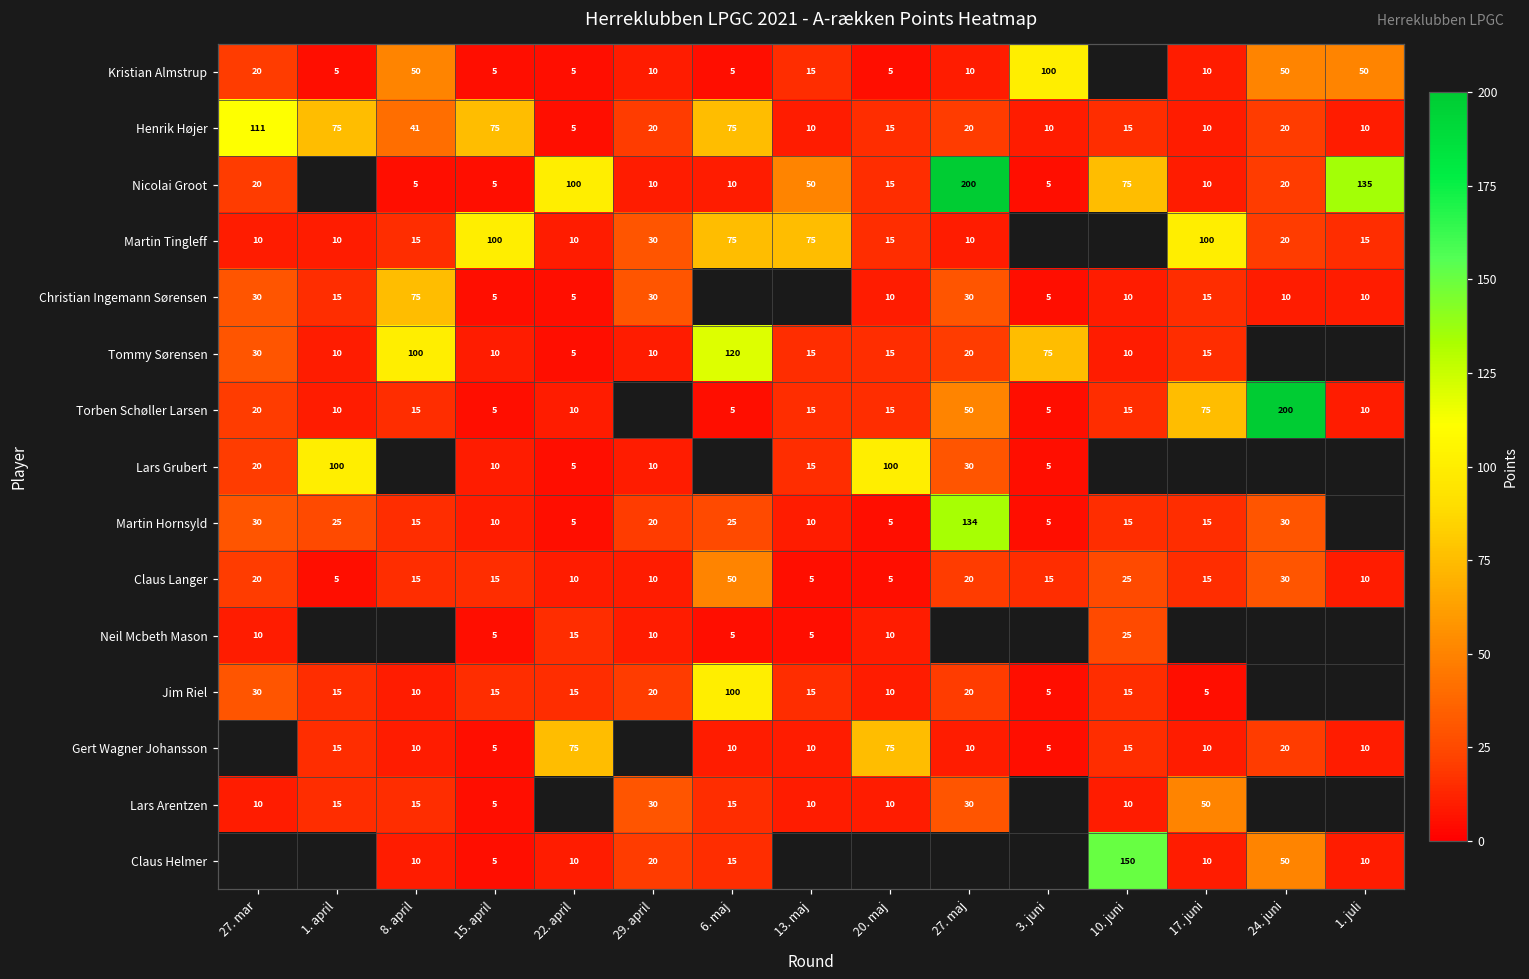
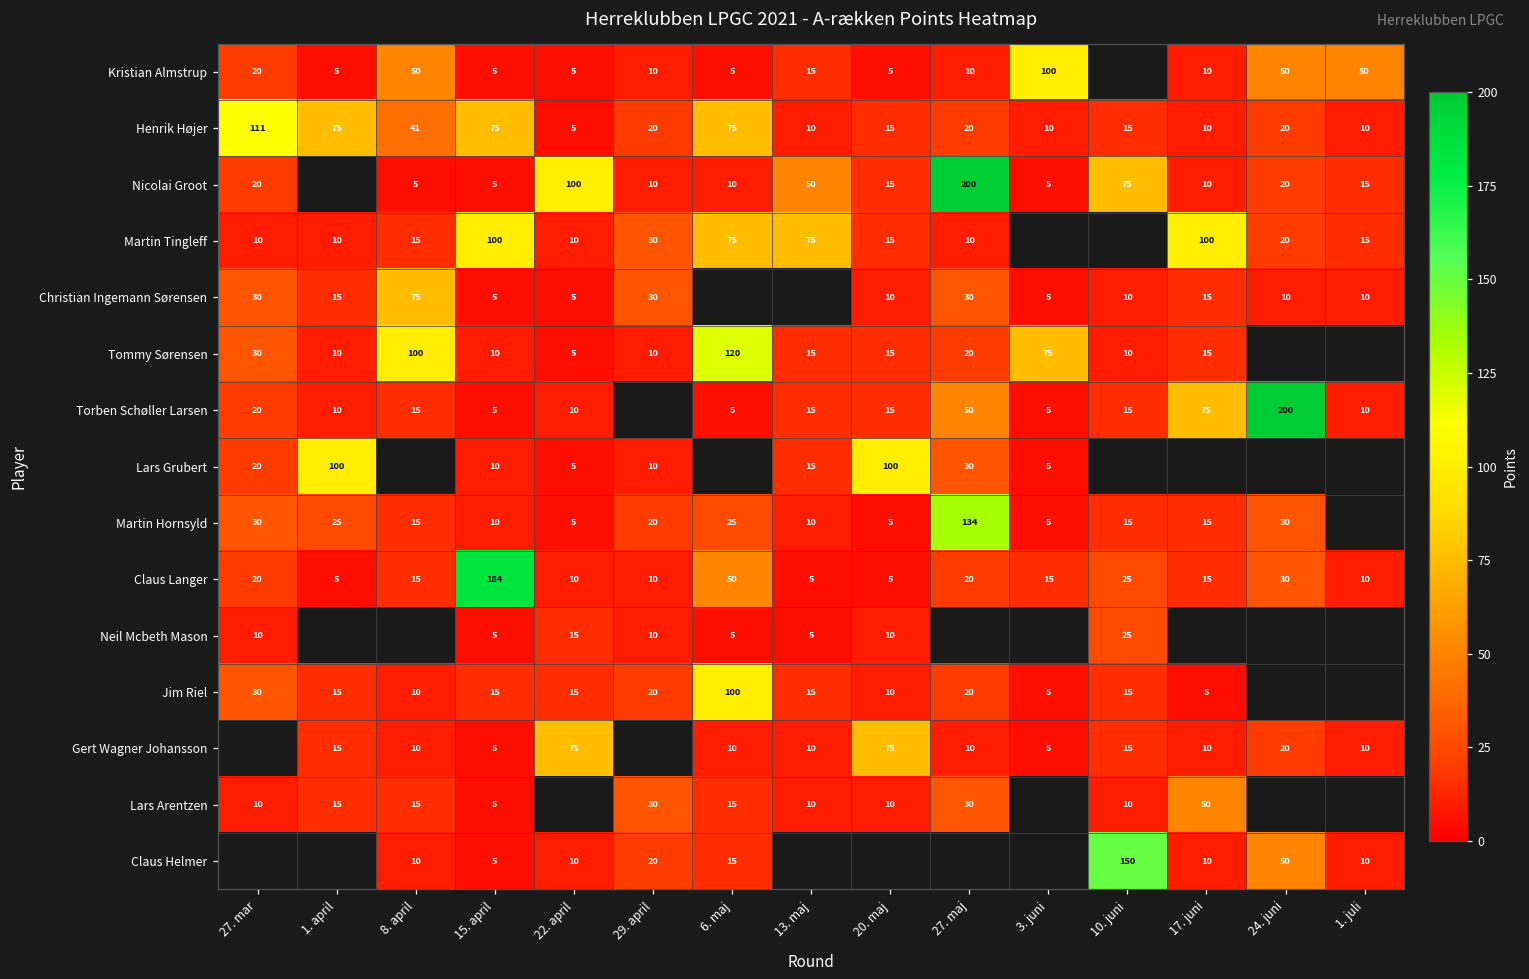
  {
    "Kristian Almstrup": {
      "27. mar": 20,
      "1. april": 5,
      "8. april": 50,
      "15. april": 5,
      "22. april": 5,
      "29. april": 10,
      "6. maj": 5,
      "13. maj": 15,
      "20. maj": 5,
      "27. maj": 10,
      "3. juni": 100,
      "17. juni": 10,
      "24. juni": 50,
      "1. juli": 50
    },
    "Henrik Højer": {
      "27. mar": 111,
      "1. april": 75,
      "8. april": 41,
      "15. april": 75,
      "22. april": 5,
      "29. april": 20,
      "6. maj": 75,
      "13. maj": 10,
      "20. maj": 15,
      "27. maj": 20,
      "3. juni": 10,
      "10. juni": 15,
      "17. juni": 10,
      "24. juni": 20,
      "1. juli": 10
    },
    "Nicolai Groot": {
      "27. mar": 20,
      "8. april": 5,
      "15. april": 5,
      "22. april": 100,
      "29. april": 10,
      "6. maj": 10,
      "13. maj": 50,
      "20. maj": 15,
      "27. maj": 200,
      "3. juni": 5,
      "10. juni": 75,
      "17. juni": 10,
      "24. juni": 20,
-     "1. juli": 135
+     "1. juli": 15
    },
    "Martin Tingleff": {
      "27. mar": 10,
      "1. april": 10,
      "8. april": 15,
      "15. april": 100,
      "22. april": 10,
      "29. april": 30,
      "6. maj": 75,
      "13. maj": 75,
      "20. maj": 15,
      "27. maj": 10,
      "17. juni": 100,
      "24. juni": 20,
      "1. juli": 15
    },
    "Christian Ingemann Sørensen": {
      "27. mar": 30,
      "1. april": 15,
      "8. april": 75,
      "15. april": 5,
      "22. april": 5,
      "29. april": 30,
      "20. maj": 10,
      "27. maj": 30,
      "3. juni": 5,
      "10. juni": 10,
      "17. juni": 15,
      "24. juni": 10,
      "1. juli": 10
    },
    "Tommy Sørensen": {
      "27. mar": 30,
      "1. april": 10,
      "8. april": 100,
      "15. april": 10,
      "22. april": 5,
      "29. april": 10,
      "6. maj": 120,
      "13. maj": 15,
      "20. maj": 15,
      "27. maj": 20,
      "3. juni": 75,
      "10. juni": 10,
      "17. juni": 15
    },
    "Torben Schøller Larsen": {
      "27. mar": 20,
      "1. april": 10,
      "8. april": 15,
      "15. april": 5,
      "22. april": 10,
      "6. maj": 5,
      "13. maj": 15,
      "20. maj": 15,
      "27. maj": 50,
      "3. juni": 5,
      "10. juni": 15,
      "17. juni": 75,
      "24. juni": 200,
      "1. juli": 10
    },
    "Lars Grubert": {
      "27. mar": 20,
      "1. april": 100,
      "15. april": 10,
      "22. april": 5,
      "29. april": 10,
      "13. maj": 15,
      "20. maj": 100,
      "27. maj": 30,
      "3. juni": 5
    },
    "Martin Hornsyld": {
      "27. mar": 30,
      "1. april": 25,
      "8. april": 15,
      "15. april": 10,
      "22. april": 5,
      "29. april": 20,
      "6. maj": 25,
      "13. maj": 10,
      "20. maj": 5,
      "27. maj": 134,
      "3. juni": 5,
      "10. juni": 15,
      "17. juni": 15,
      "24. juni": 30
    },
    "Claus Langer": {
      "27. mar": 20,
      "1. april": 5,
      "8. april": 15,
-     "15. april": 15,
+     "15. april": 184,
      "22. april": 10,
      "29. april": 10,
      "6. maj": 50,
      "13. maj": 5,
      "20. maj": 5,
      "27. maj": 20,
      "3. juni": 15,
      "10. juni": 25,
      "17. juni": 15,
      "24. juni": 30,
      "1. juli": 10
    },
    "Neil Mcbeth Mason": {
      "27. mar": 10,
      "15. april": 5,
      "22. april": 15,
      "29. april": 10,
      "6. maj": 5,
      "13. maj": 5,
      "20. maj": 10,
      "10. juni": 25
    },
    "Jim Riel": {
      "27. mar": 30,
      "1. april": 15,
      "8. april": 10,
      "15. april": 15,
      "22. april": 15,
      "29. april": 20,
      "6. maj": 100,
      "13. maj": 15,
      "20. maj": 10,
      "27. maj": 20,
      "3. juni": 5,
      "10. juni": 15,
      "17. juni": 5
    },
    "Gert Wagner Johansson": {
      "1. april": 15,
      "8. april": 10,
      "15. april": 5,
      "22. april": 75,
      "6. maj": 10,
      "13. maj": 10,
      "20. maj": 75,
      "27. maj": 10,
      "3. juni": 5,
      "10. juni": 15,
      "17. juni": 10,
      "24. juni": 20,
      "1. juli": 10
    },
    "Lars Arentzen": {
      "27. mar": 10,
      "1. april": 15,
      "8. april": 15,
      "15. april": 5,
      "29. april": 30,
      "6. maj": 15,
      "13. maj": 10,
      "20. maj": 10,
      "27. maj": 30,
      "10. juni": 10,
      "17. juni": 50
    },
    "Claus Helmer": {
      "8. april": 10,
      "15. april": 5,
      "22. april": 10,
      "29. april": 20,
      "6. maj": 15,
      "10. juni": 150,
      "17. juni": 10,
      "24. juni": 50,
      "1. juli": 10
    }
  }
